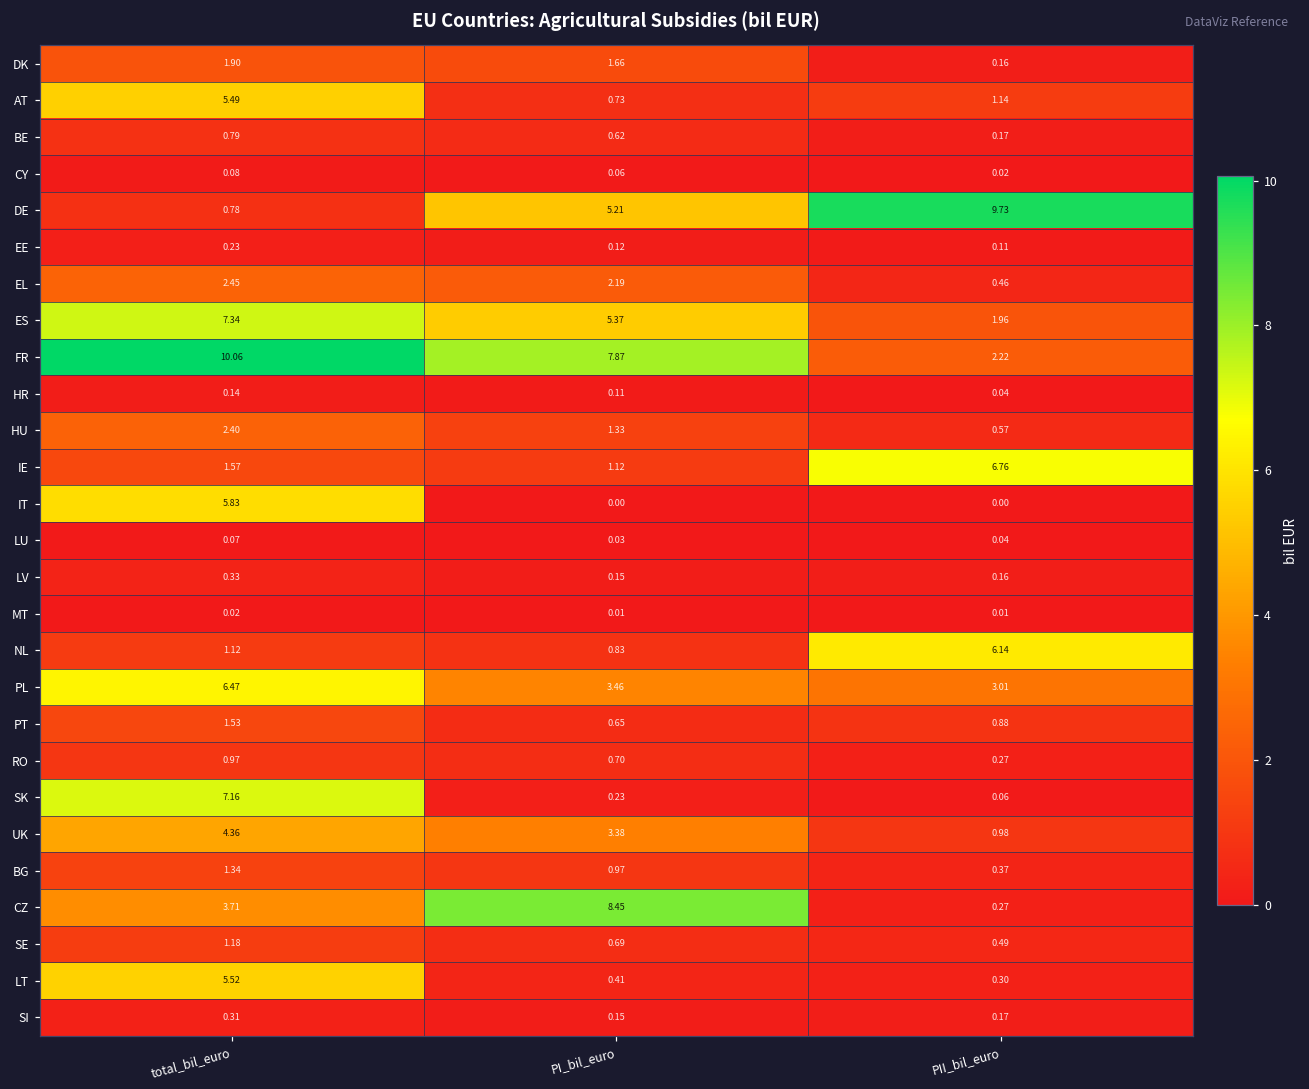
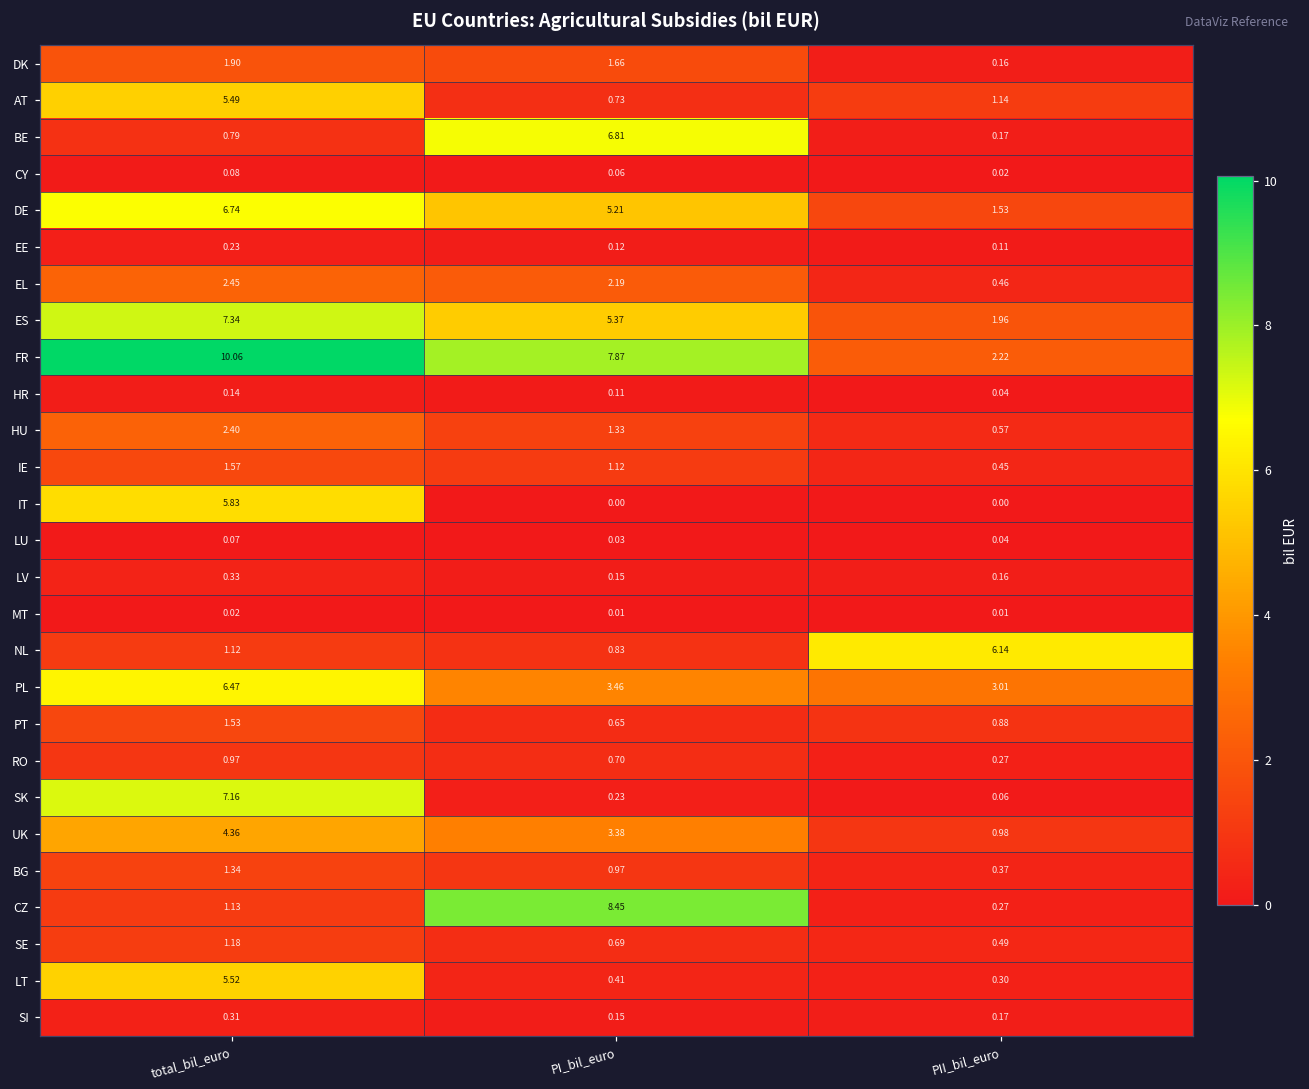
  {
    "DK": {
      "total_bil_euro": 1.90,
      "PI_bil_euro": 1.66,
      "PII_bil_euro": 0.16
    },
    "AT": {
      "total_bil_euro": 5.49,
      "PI_bil_euro": 0.73,
      "PII_bil_euro": 1.14
    },
    "BE": {
      "total_bil_euro": 0.79,
-     "PI_bil_euro": 0.62,
+     "PI_bil_euro": 6.81,
      "PII_bil_euro": 0.17
    },
    "CY": {
      "total_bil_euro": 0.08,
      "PI_bil_euro": 0.06,
      "PII_bil_euro": 0.02
    },
    "DE": {
-     "total_bil_euro": 0.78,
+     "total_bil_euro": 6.74,
      "PI_bil_euro": 5.21,
-     "PII_bil_euro": 9.73
+     "PII_bil_euro": 1.53
    },
    "EE": {
      "total_bil_euro": 0.23,
      "PI_bil_euro": 0.12,
      "PII_bil_euro": 0.11
    },
    "EL": {
      "total_bil_euro": 2.45,
      "PI_bil_euro": 2.19,
      "PII_bil_euro": 0.46
    },
    "ES": {
      "total_bil_euro": 7.34,
      "PI_bil_euro": 5.37,
      "PII_bil_euro": 1.96
    },
    "FR": {
      "total_bil_euro": 10.06,
      "PI_bil_euro": 7.87,
      "PII_bil_euro": 2.22
    },
    "HR": {
      "total_bil_euro": 0.14,
      "PI_bil_euro": 0.11,
      "PII_bil_euro": 0.04
    },
    "HU": {
      "total_bil_euro": 2.40,
      "PI_bil_euro": 1.33,
      "PII_bil_euro": 0.57
    },
    "IE": {
      "total_bil_euro": 1.57,
      "PI_bil_euro": 1.12,
-     "PII_bil_euro": 6.76
+     "PII_bil_euro": 0.45
    },
    "IT": {
      "total_bil_euro": 5.83,
      "PI_bil_euro": 0.00,
      "PII_bil_euro": 0.00
    },
    "LU": {
      "total_bil_euro": 0.07,
      "PI_bil_euro": 0.03,
      "PII_bil_euro": 0.04
    },
    "LV": {
      "total_bil_euro": 0.33,
      "PI_bil_euro": 0.15,
      "PII_bil_euro": 0.16
    },
    "MT": {
      "total_bil_euro": 0.02,
      "PI_bil_euro": 0.01,
      "PII_bil_euro": 0.01
    },
    "NL": {
      "total_bil_euro": 1.12,
      "PI_bil_euro": 0.83,
      "PII_bil_euro": 6.14
    },
    "PL": {
      "total_bil_euro": 6.47,
      "PI_bil_euro": 3.46,
      "PII_bil_euro": 3.01
    },
    "PT": {
      "total_bil_euro": 1.53,
      "PI_bil_euro": 0.65,
      "PII_bil_euro": 0.88
    },
    "RO": {
      "total_bil_euro": 0.97,
      "PI_bil_euro": 0.70,
      "PII_bil_euro": 0.27
    },
    "SK": {
      "total_bil_euro": 7.16,
      "PI_bil_euro": 0.23,
      "PII_bil_euro": 0.06
    },
    "UK": {
      "total_bil_euro": 4.36,
      "PI_bil_euro": 3.38,
      "PII_bil_euro": 0.98
    },
    "BG": {
      "total_bil_euro": 1.34,
      "PI_bil_euro": 0.97,
      "PII_bil_euro": 0.37
    },
    "CZ": {
-     "total_bil_euro": 3.71,
+     "total_bil_euro": 1.13,
      "PI_bil_euro": 8.45,
      "PII_bil_euro": 0.27
    },
    "SE": {
      "total_bil_euro": 1.18,
      "PI_bil_euro": 0.69,
      "PII_bil_euro": 0.49
    },
    "LT": {
      "total_bil_euro": 5.52,
      "PI_bil_euro": 0.41,
      "PII_bil_euro": 0.30
    },
    "SI": {
      "total_bil_euro": 0.31,
      "PI_bil_euro": 0.15,
      "PII_bil_euro": 0.17
    }
  }
